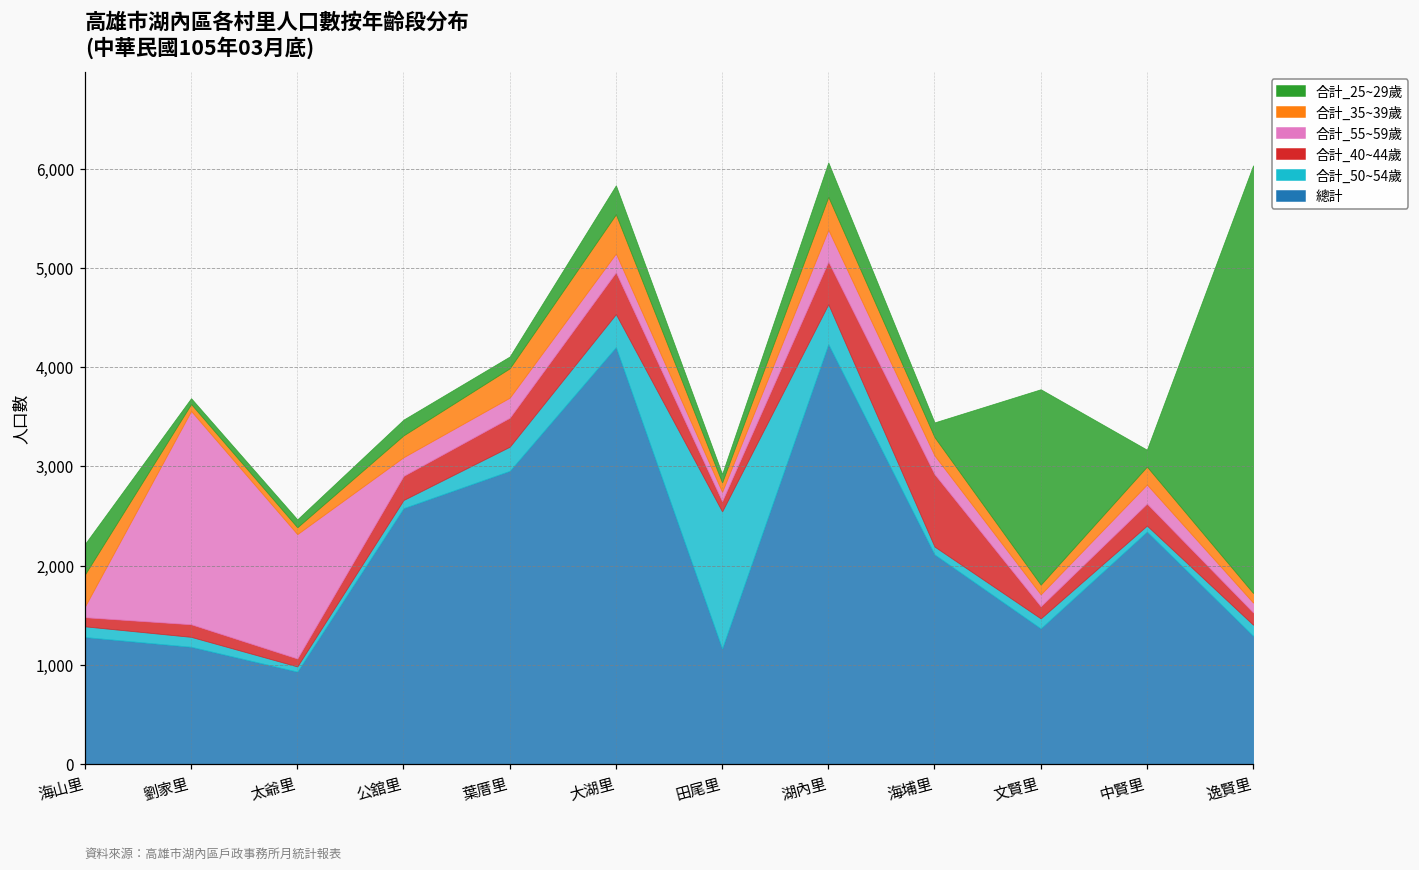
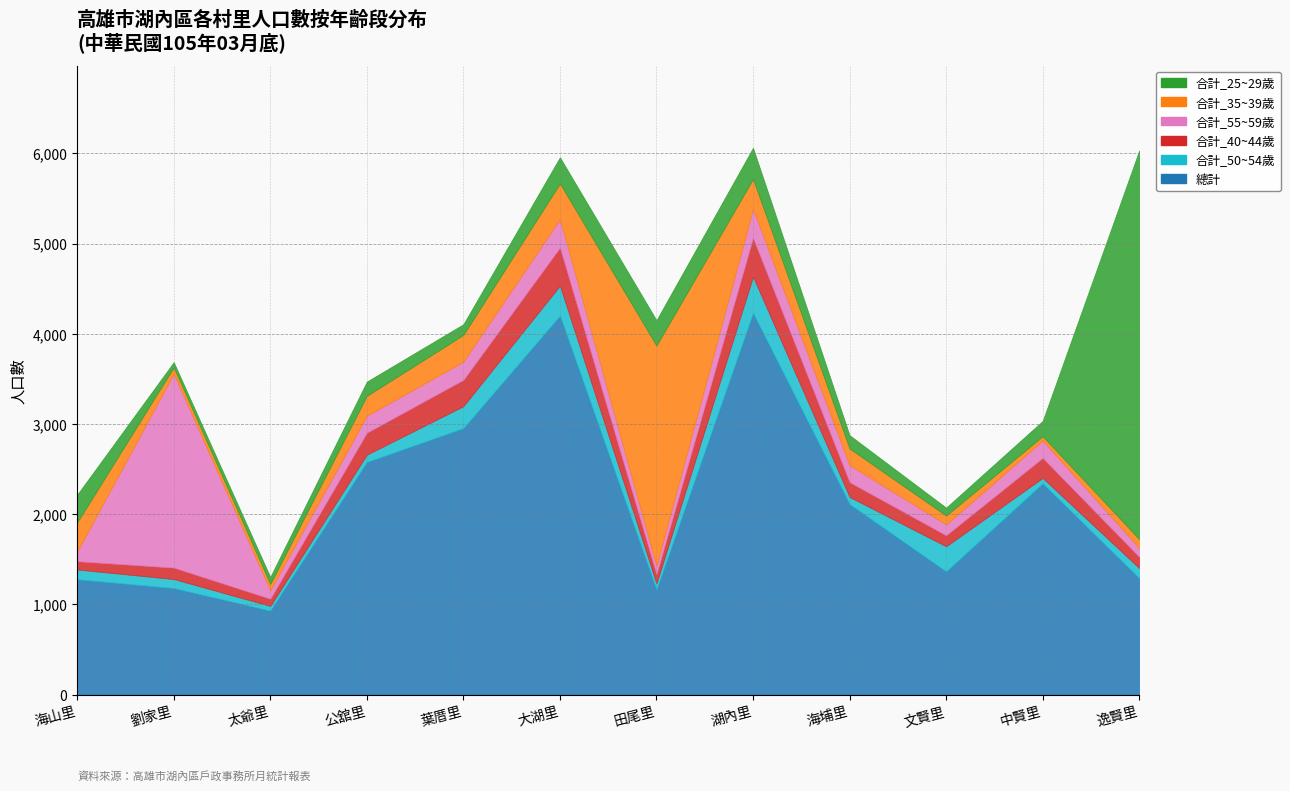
  {
    "總計": {
      "海山里": "1,300",
      "劉家里": "1,200",
      "太爺里": "900",
      "公舘里": "2,600",
      "葉厝里": "3,000",
      "大湖里": "4,200",
      "田尾里": "1,200",
      "湖內里": "4,200",
      "海埔里": "2,100",
      "文賢里": "1,400",
      "中賢里": "2,300",
      "逸賢里": "1,300"
    },
    "合計_50~54歲": {
      "海山里": "100",
      "劉家里": "100",
      "太爺里": "100",
      "公舘里": "100",
      "葉厝里": "200",
      "大湖里": "300",
-     "田尾里": "1,400",
+     "田尾里": "100",
      "湖內里": "400",
      "海埔里": "100",
-     "文賢里": "100",
+     "文賢里": "300",
      "中賢里": "100",
      "逸賢里": "100"
    },
    "合計_40~44歲": {
      "海山里": "100",
      "劉家里": "100",
      "太爺里": "100",
      "公舘里": "200",
      "葉厝里": "300",
      "大湖里": "400",
      "田尾里": "100",
      "湖內里": "400",
-     "海埔里": "700",
+     "海埔里": "200",
      "文賢里": "100",
      "中賢里": "200",
      "逸賢里": "100"
    },
    "合計_55~59歲": {
      "海山里": "100",
      "劉家里": "2,100",
-     "太爺里": "1,300",
+     "太爺里": "100",
      "公舘里": "200",
      "葉厝里": "200",
-     "大湖里": "200",
+     "大湖里": "300",
      "田尾里": "100",
      "湖內里": "300",
      "海埔里": "200",
      "文賢里": "100",
      "中賢里": "200",
      "逸賢里": "100"
    },
    "合計_35~39歲": {
      "海山里": "300",
      "劉家里": "100",
      "太爺里": "100",
      "公舘里": "200",
      "葉厝里": "300",
      "大湖里": "400",
-     "田尾里": "100",
+     "田尾里": "2,400",
      "湖內里": "300",
      "海埔里": "200",
      "文賢里": "100",
-     "中賢里": "200",
+     "中賢里": "0",
      "逸賢里": "100"
    },
    "合計_25~29歲": {
      "海山里": "300",
      "劉家里": "100",
      "太爺里": "100",
      "公舘里": "200",
      "葉厝里": "100",
      "大湖里": "300",
-     "田尾里": "100",
+     "田尾里": "300",
      "湖內里": "300",
      "海埔里": "100",
-     "文賢里": "2,000",
+     "文賢里": "100",
      "中賢里": "200",
      "逸賢里": "4,300"
    }
  }
